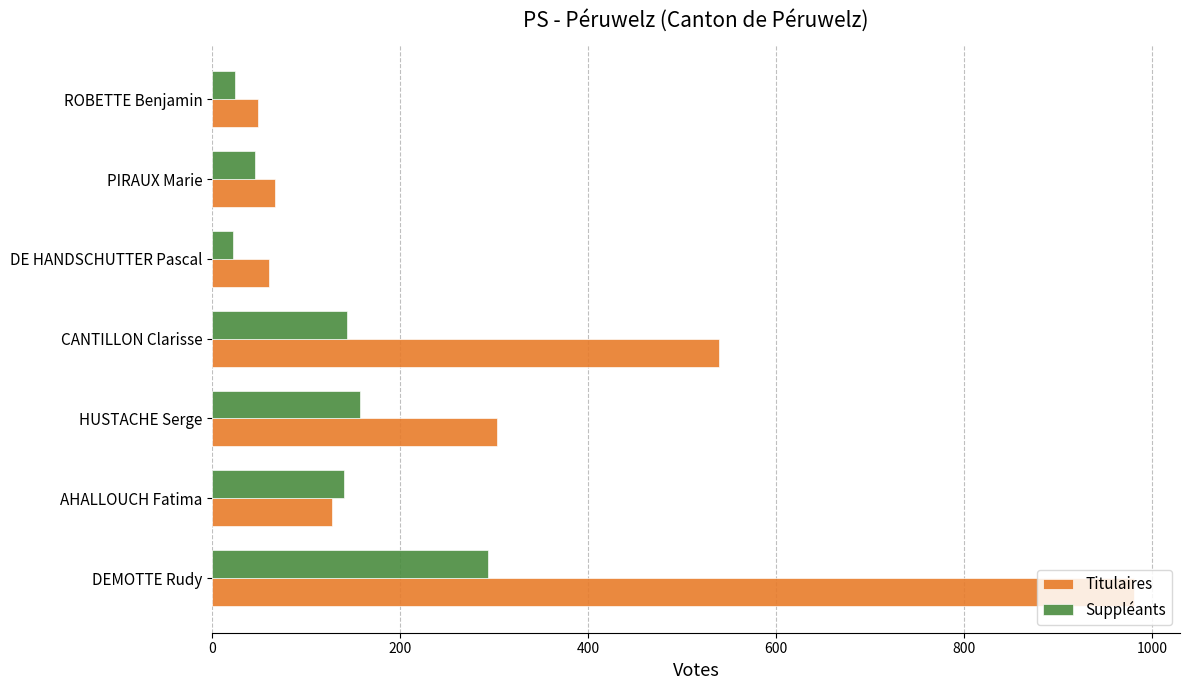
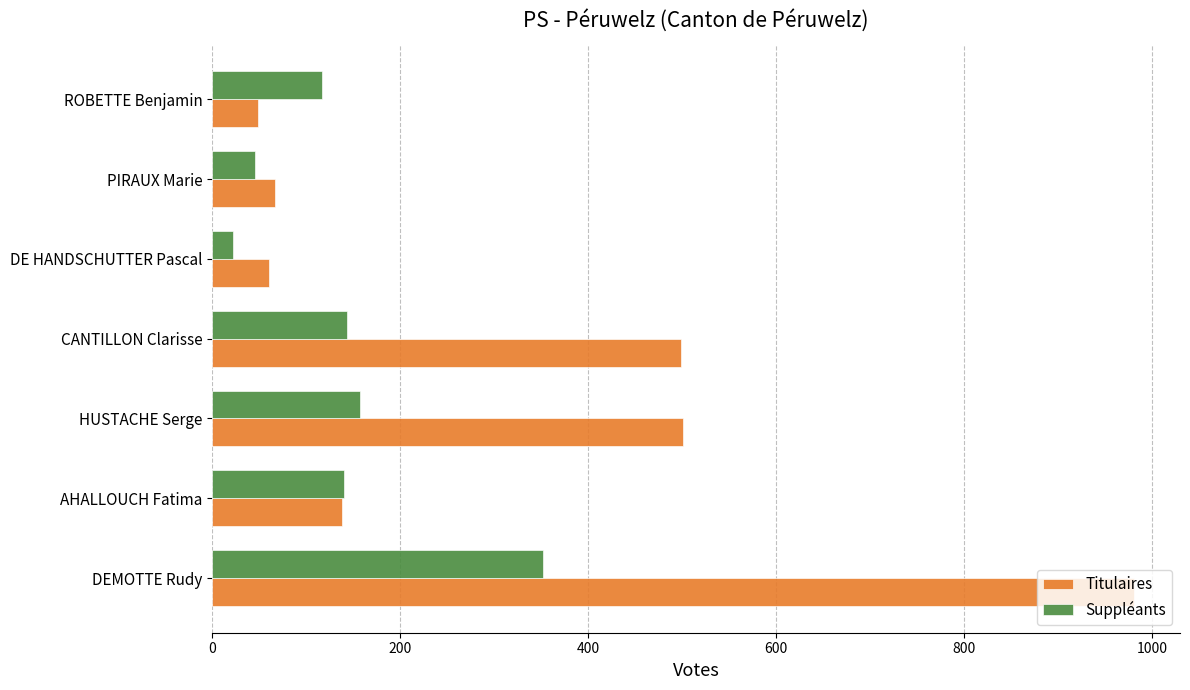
  {
    "Titulaires": {
      "ROBETTE Benjamin": 50,
      "PIRAUX Marie": 70,
      "DE HANDSCHUTTER Pascal": 60,
-     "CANTILLON Clarisse": 540,
-     "HUSTACHE Serge": 300,
-     "AHALLOUCH Fatima": 130
+     "CANTILLON Clarisse": 500,
+     "HUSTACHE Serge": 500,
+     "AHALLOUCH Fatima": 140
    },
    "Suppléants": {
-     "ROBETTE Benjamin": 20,
+     "ROBETTE Benjamin": 120,
      "PIRAUX Marie": 50,
      "DE HANDSCHUTTER Pascal": 20,
      "CANTILLON Clarisse": 140,
      "HUSTACHE Serge": 160,
      "AHALLOUCH Fatima": 140,
-     "DEMOTTE Rudy": 290
+     "DEMOTTE Rudy": 350
    }
  }
